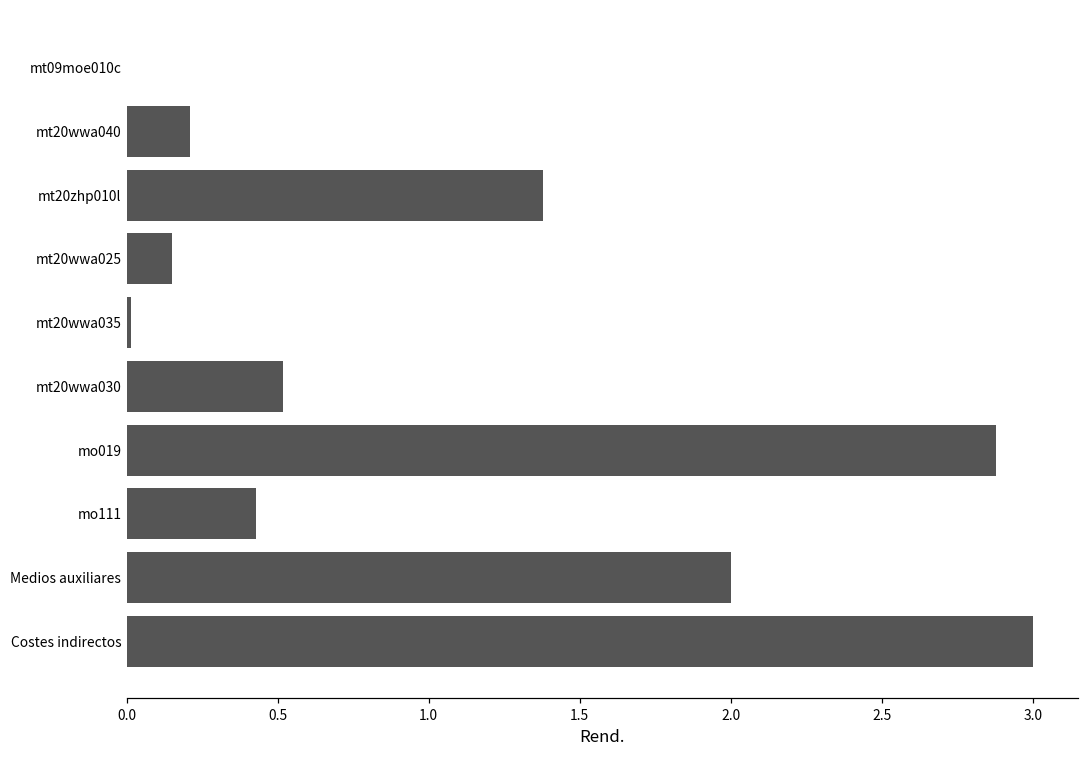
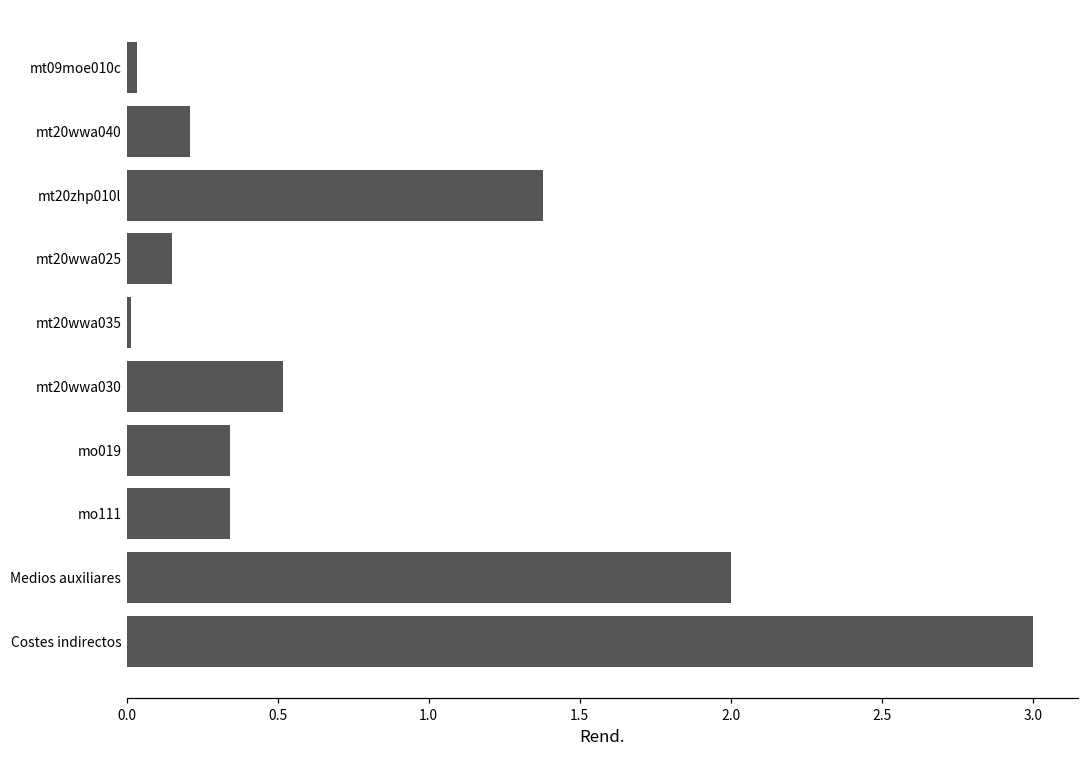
  {
-   "mt09moe010c": 0.00,
+   "mt09moe010c": 0.03,
    "mt20wwa040": 0.21,
    "mt20zhp010l": 1.38,
    "mt20wwa025": 0.15,
    "mt20wwa035": 0.02,
    "mt20wwa030": 0.52,
-   "mo019": 2.88,
-   "mo111": 0.43,
+   "mo019": 0.34,
+   "mo111": 0.34,
    "Medios auxiliares": 2.00,
    "Costes indirectos": 3.00
  }
